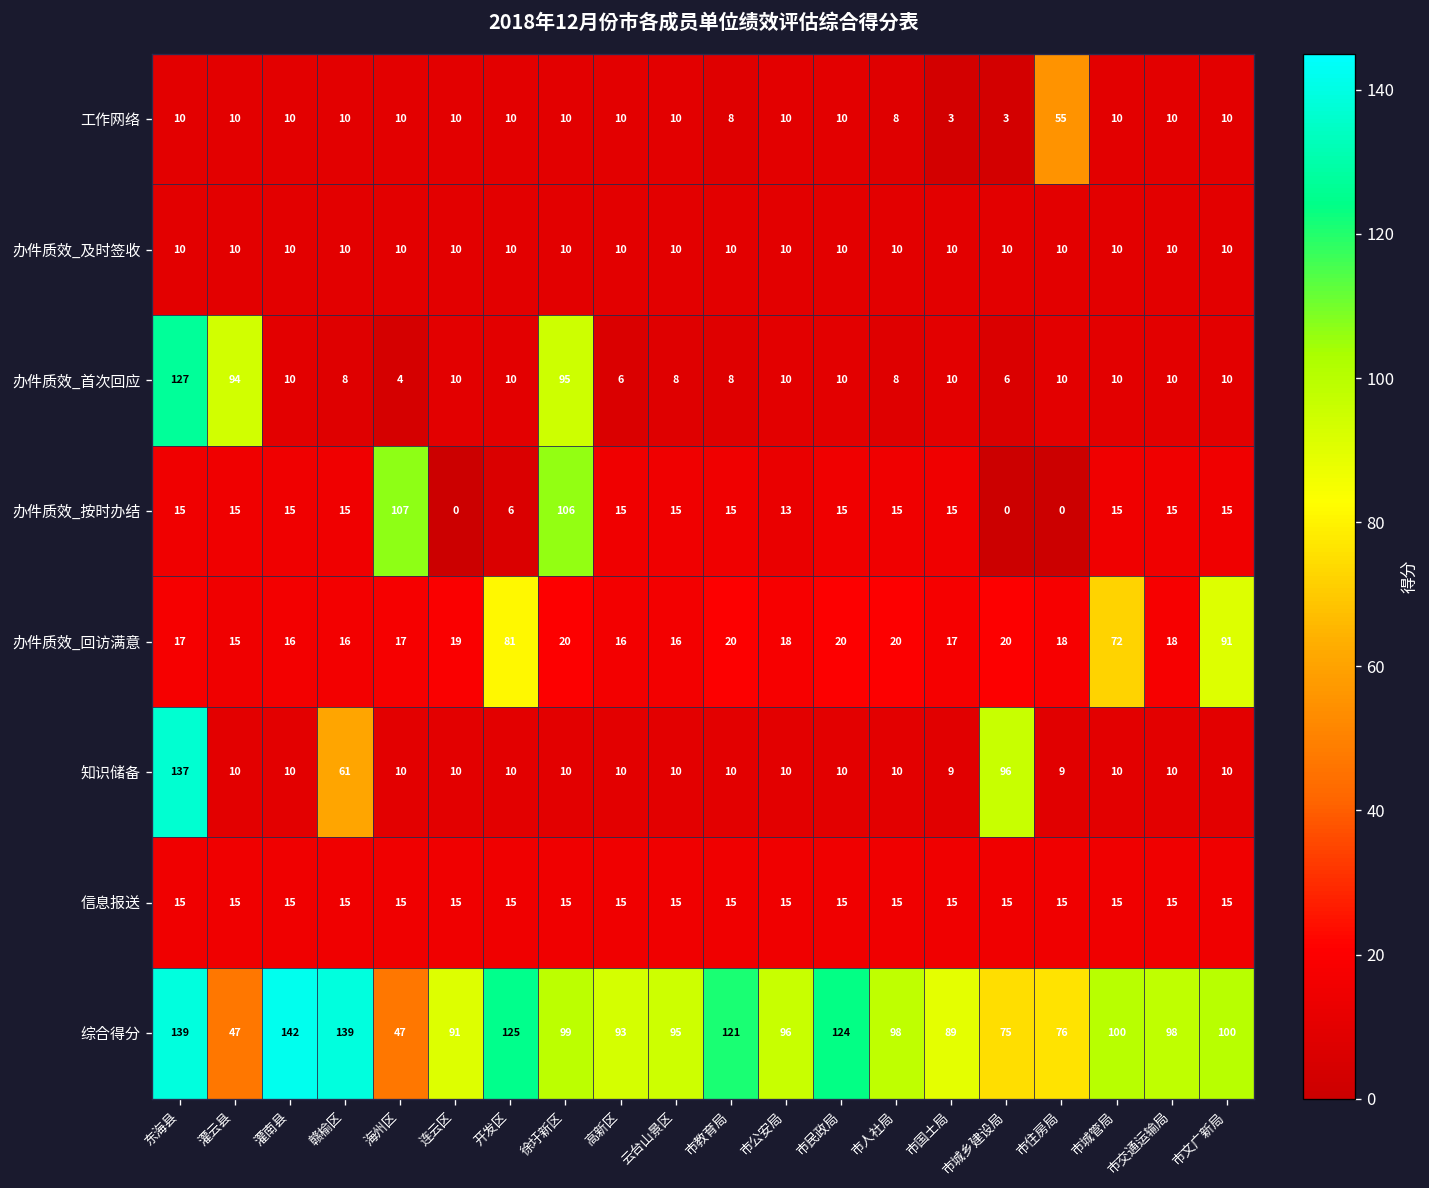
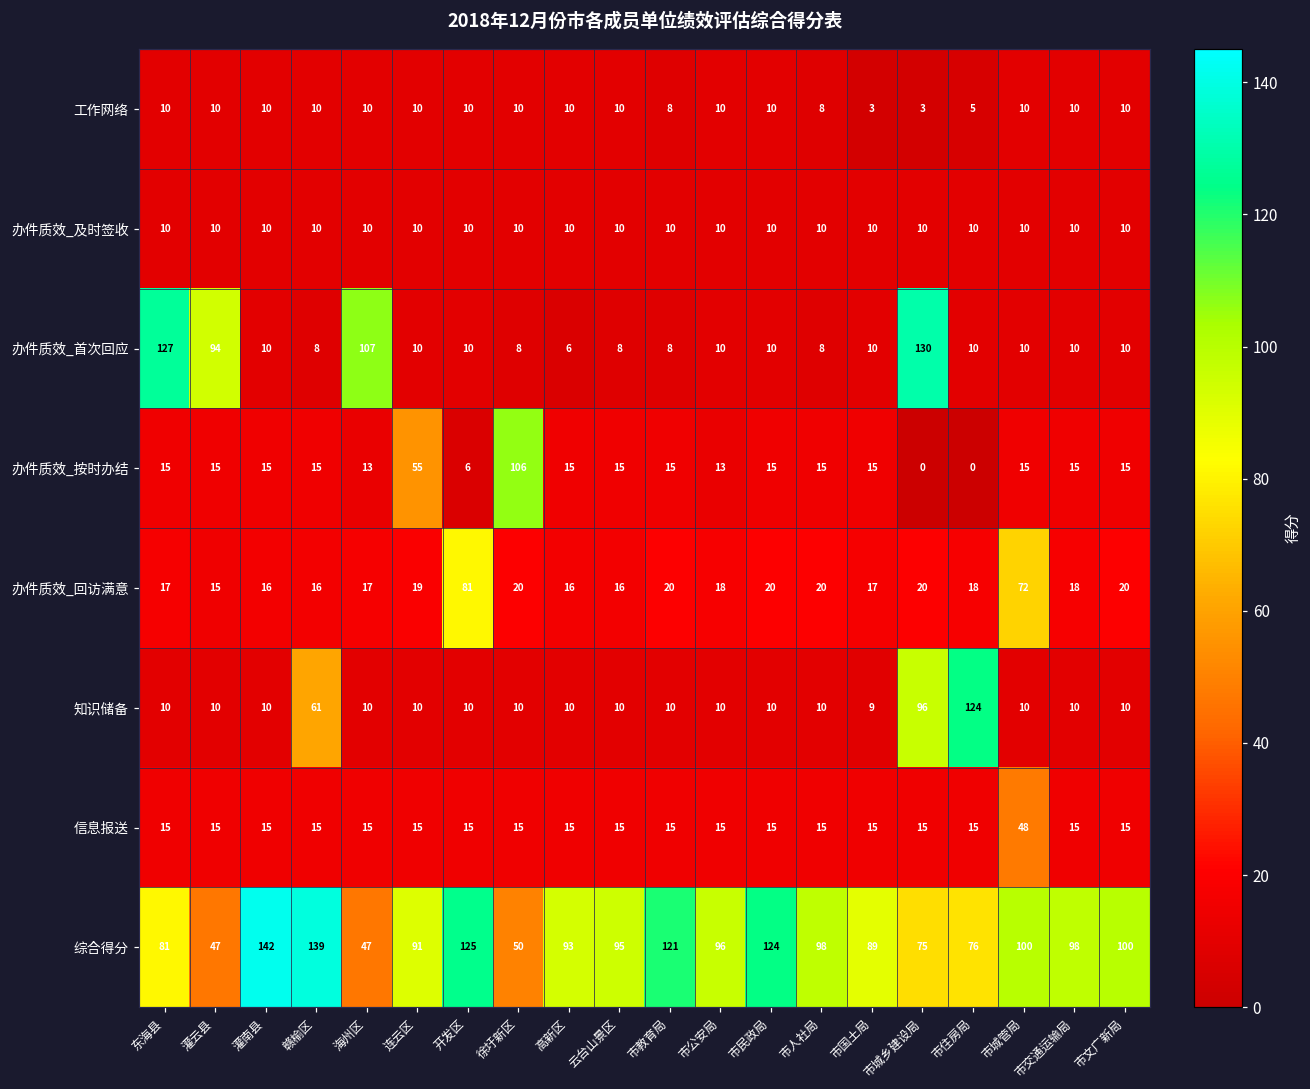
  {
    "工作网络": {
      "东海县": 10,
      "灌云县": 10,
      "灌南县": 10,
      "赣榆区": 10,
      "海州区": 10,
      "连云区": 10,
      "开发区": 10,
      "徐圩新区": 10,
      "高新区": 10,
      "云台山景区": 10,
      "市教育局": 8,
      "市公安局": 10,
      "市民政局": 10,
      "市人社局": 8,
      "市国土局": 3,
      "市城乡建设局": 3,
-     "市住房局": 55,
+     "市住房局": 5,
      "市城管局": 10,
      "市交通运输局": 10,
      "市文广新局": 10
    },
    "办件质效_及时签收": {
      "东海县": 10,
      "灌云县": 10,
      "灌南县": 10,
      "赣榆区": 10,
      "海州区": 10,
      "连云区": 10,
      "开发区": 10,
      "徐圩新区": 10,
      "高新区": 10,
      "云台山景区": 10,
      "市教育局": 10,
      "市公安局": 10,
      "市民政局": 10,
      "市人社局": 10,
      "市国土局": 10,
      "市城乡建设局": 10,
      "市住房局": 10,
      "市城管局": 10,
      "市交通运输局": 10,
      "市文广新局": 10
    },
    "办件质效_首次回应": {
      "东海县": 127,
      "灌云县": 94,
      "灌南县": 10,
      "赣榆区": 8,
-     "海州区": 4,
+     "海州区": 107,
      "连云区": 10,
      "开发区": 10,
-     "徐圩新区": 95,
+     "徐圩新区": 8,
      "高新区": 6,
      "云台山景区": 8,
      "市教育局": 8,
      "市公安局": 10,
      "市民政局": 10,
      "市人社局": 8,
      "市国土局": 10,
-     "市城乡建设局": 6,
+     "市城乡建设局": 130,
      "市住房局": 10,
      "市城管局": 10,
      "市交通运输局": 10,
      "市文广新局": 10
    },
    "办件质效_按时办结": {
      "东海县": 15,
      "灌云县": 15,
      "灌南县": 15,
      "赣榆区": 15,
-     "海州区": 107,
-     "连云区": 0,
+     "海州区": 13,
+     "连云区": 55,
      "开发区": 6,
      "徐圩新区": 106,
      "高新区": 15,
      "云台山景区": 15,
      "市教育局": 15,
      "市公安局": 13,
      "市民政局": 15,
      "市人社局": 15,
      "市国土局": 15,
      "市城乡建设局": 0,
      "市住房局": 0,
      "市城管局": 15,
      "市交通运输局": 15,
      "市文广新局": 15
    },
    "办件质效_回访满意": {
      "东海县": 17,
      "灌云县": 15,
      "灌南县": 16,
      "赣榆区": 16,
      "海州区": 17,
      "连云区": 19,
      "开发区": 81,
      "徐圩新区": 20,
      "高新区": 16,
      "云台山景区": 16,
      "市教育局": 20,
      "市公安局": 18,
      "市民政局": 20,
      "市人社局": 20,
      "市国土局": 17,
      "市城乡建设局": 20,
      "市住房局": 18,
      "市城管局": 72,
      "市交通运输局": 18,
-     "市文广新局": 91
+     "市文广新局": 20
    },
    "知识储备": {
-     "东海县": 137,
+     "东海县": 10,
      "灌云县": 10,
      "灌南县": 10,
      "赣榆区": 61,
      "海州区": 10,
      "连云区": 10,
      "开发区": 10,
      "徐圩新区": 10,
      "高新区": 10,
      "云台山景区": 10,
      "市教育局": 10,
      "市公安局": 10,
      "市民政局": 10,
      "市人社局": 10,
      "市国土局": 9,
      "市城乡建设局": 96,
-     "市住房局": 9,
+     "市住房局": 124,
      "市城管局": 10,
      "市交通运输局": 10,
      "市文广新局": 10
    },
    "信息报送": {
      "东海县": 15,
      "灌云县": 15,
      "灌南县": 15,
      "赣榆区": 15,
      "海州区": 15,
      "连云区": 15,
      "开发区": 15,
      "徐圩新区": 15,
      "高新区": 15,
      "云台山景区": 15,
      "市教育局": 15,
      "市公安局": 15,
      "市民政局": 15,
      "市人社局": 15,
      "市国土局": 15,
      "市城乡建设局": 15,
      "市住房局": 15,
-     "市城管局": 15,
+     "市城管局": 48,
      "市交通运输局": 15,
      "市文广新局": 15
    },
    "综合得分": {
-     "东海县": 139,
+     "东海县": 81,
      "灌云县": 47,
      "灌南县": 142,
      "赣榆区": 139,
      "海州区": 47,
      "连云区": 91,
      "开发区": 125,
-     "徐圩新区": 99,
+     "徐圩新区": 50,
      "高新区": 93,
      "云台山景区": 95,
      "市教育局": 121,
      "市公安局": 96,
      "市民政局": 124,
      "市人社局": 98,
      "市国土局": 89,
      "市城乡建设局": 75,
      "市住房局": 76,
      "市城管局": 100,
      "市交通运输局": 98,
      "市文广新局": 100
    }
  }
